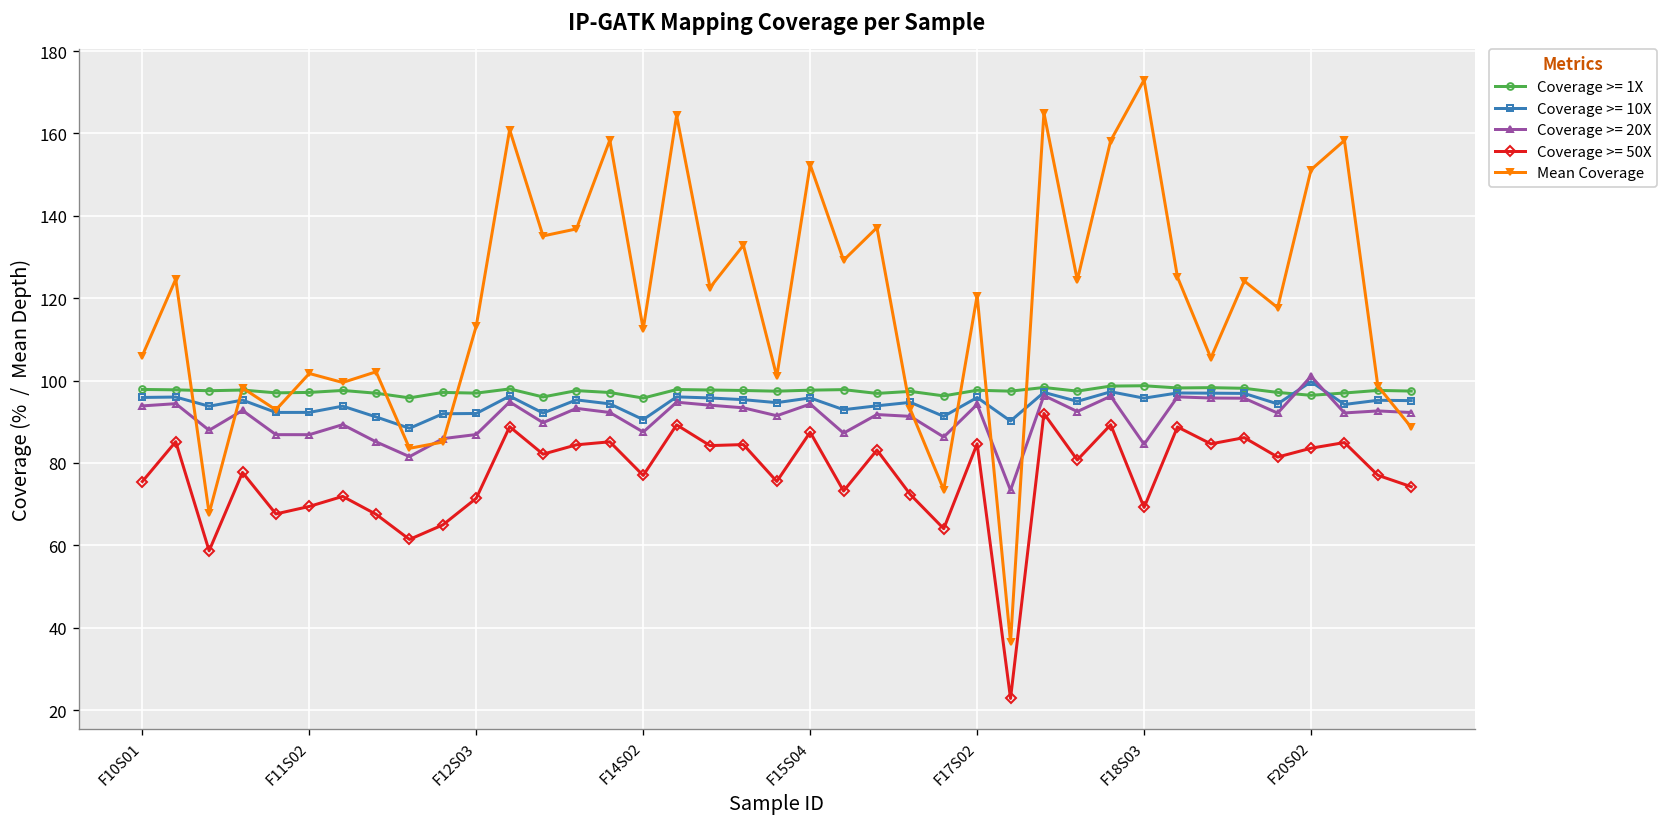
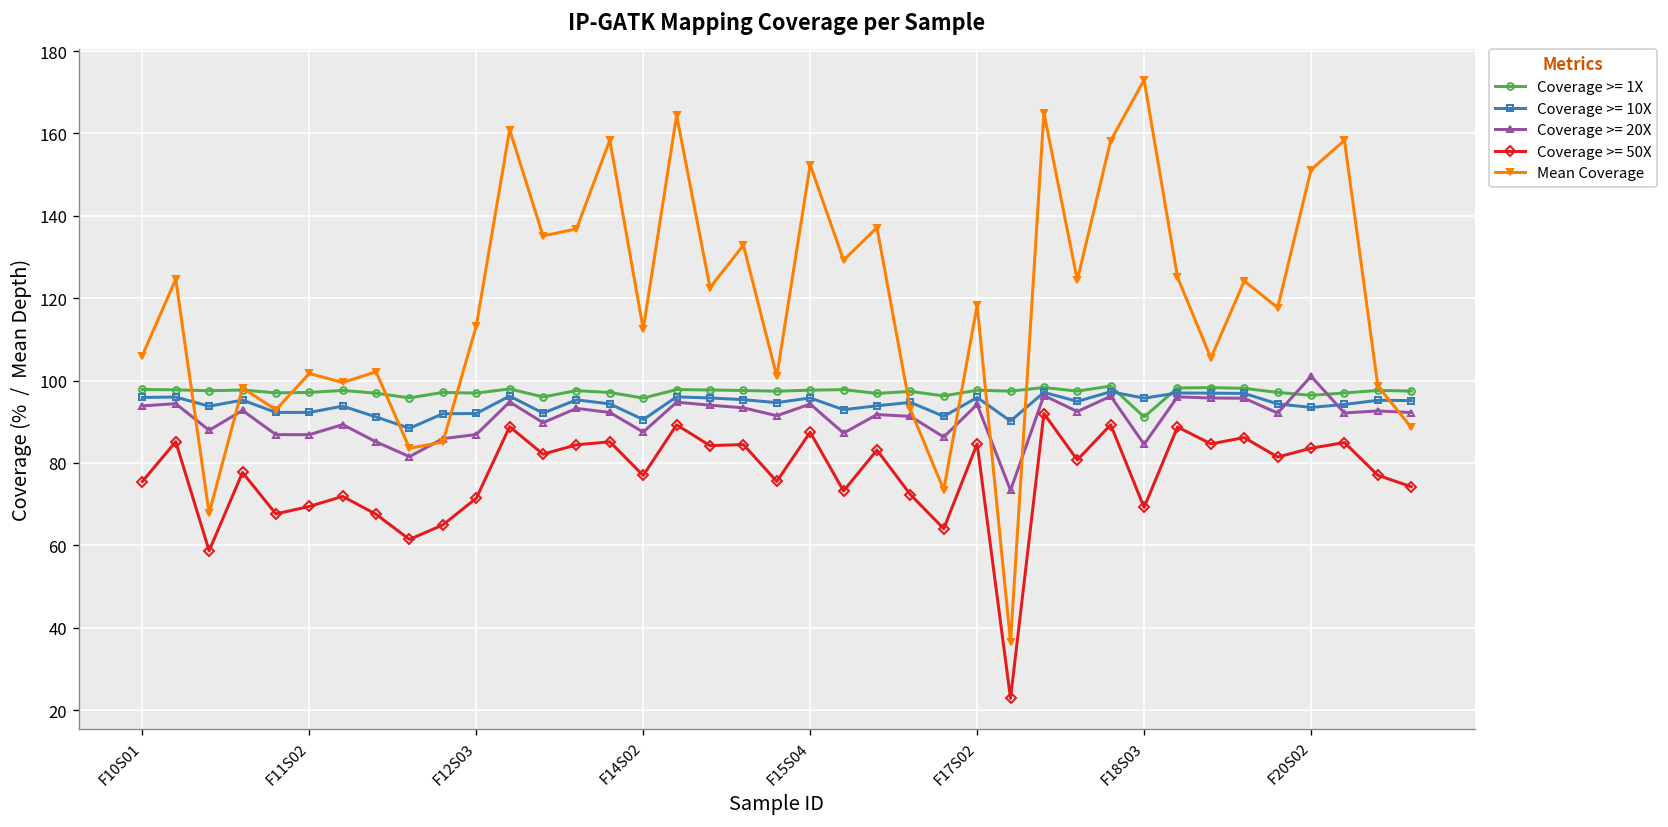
  {
    "Coverage >= 1X": {
      "F10S01": 98,
      "F11S02": 97,
      "F12S03": 97,
      "F14S02": 96,
      "F15S04": 98,
      "F17S02": 98,
-     "F18S03": 99,
+     "F18S03": 91,
      "F20S02": 96
    },
    "Coverage >= 10X": {
      "F10S01": 96,
      "F11S02": 92,
      "F12S03": 92,
      "F14S02": 91,
      "F15S04": 96,
      "F17S02": 96,
      "F18S03": 96,
-     "F20S02": 100
+     "F20S02": 93
    },
    "Coverage >= 20X": {
      "F10S01": 94,
      "F11S02": 87,
      "F12S03": 87,
      "F14S02": 88,
      "F15S04": 94,
      "F17S02": 94,
      "F18S03": 85,
      "F20S02": 101
    },
    "Coverage >= 50X": {
      "F10S01": 76,
      "F11S02": 69,
      "F12S03": 71,
      "F14S02": 77,
      "F15S04": 87,
      "F17S02": 85,
      "F18S03": 69,
      "F20S02": 84
    },
    "Mean Coverage": {
      "F10S01": 106,
      "F11S02": 102,
      "F12S03": 113,
      "F14S02": 112,
      "F15S04": 152,
-     "F17S02": 121,
+     "F17S02": 118,
      "F18S03": 173,
      "F20S02": 151
    }
  }
